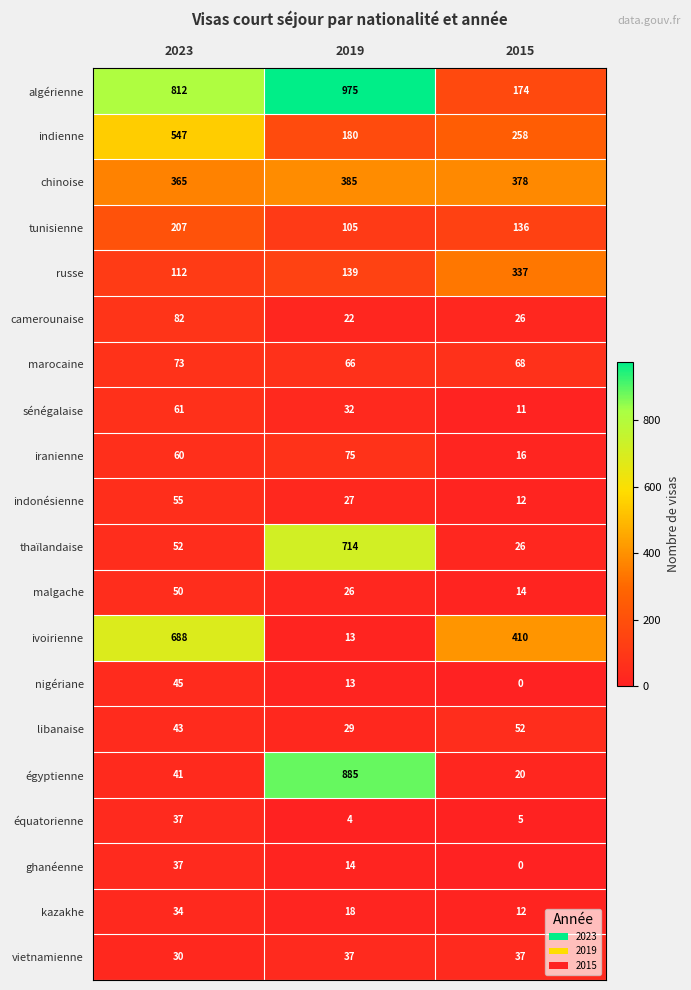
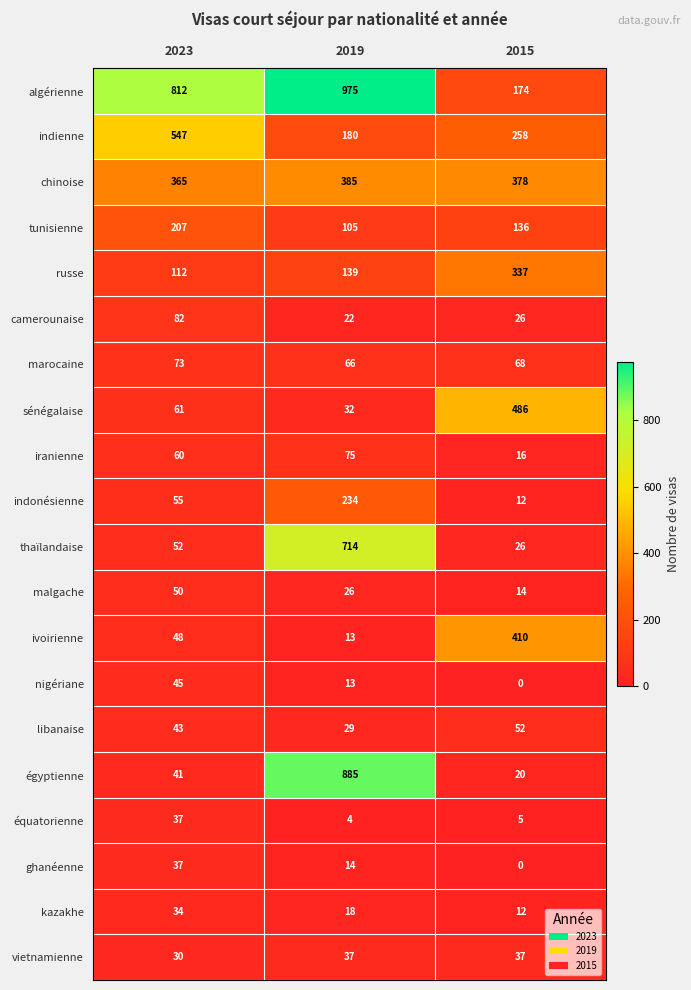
  {
    "algérienne": {
      "2023": 812,
      "2019": 975,
      "2015": 174
    },
    "indienne": {
      "2023": 547,
      "2019": 180,
      "2015": 258
    },
    "chinoise": {
      "2023": 365,
      "2019": 385,
      "2015": 378
    },
    "tunisienne": {
      "2023": 207,
      "2019": 105,
      "2015": 136
    },
    "russe": {
      "2023": 112,
      "2019": 139,
      "2015": 337
    },
    "camerounaise": {
      "2023": 82,
      "2019": 22,
      "2015": 26
    },
    "marocaine": {
      "2023": 73,
      "2019": 66,
      "2015": 68
    },
    "sénégalaise": {
      "2023": 61,
      "2019": 32,
-     "2015": 11
+     "2015": 486
    },
    "iranienne": {
      "2023": 60,
      "2019": 75,
      "2015": 16
    },
    "indonésienne": {
      "2023": 55,
-     "2019": 27,
+     "2019": 234,
      "2015": 12
    },
    "thaïlandaise": {
      "2023": 52,
      "2019": 714,
      "2015": 26
    },
    "malgache": {
      "2023": 50,
      "2019": 26,
      "2015": 14
    },
    "ivoirienne": {
-     "2023": 688,
+     "2023": 48,
      "2019": 13,
      "2015": 410
    },
    "nigériane": {
      "2023": 45,
      "2019": 13,
      "2015": 0
    },
    "libanaise": {
      "2023": 43,
      "2019": 29,
      "2015": 52
    },
    "égyptienne": {
      "2023": 41,
      "2019": 885,
      "2015": 20
    },
    "équatorienne": {
      "2023": 37,
      "2019": 4,
      "2015": 5
    },
    "ghanéenne": {
      "2023": 37,
      "2019": 14,
      "2015": 0
    },
    "kazakhe": {
      "2023": 34,
      "2019": 18,
      "2015": 12
    },
    "vietnamienne": {
      "2023": 30,
      "2019": 37,
      "2015": 37
    }
  }
